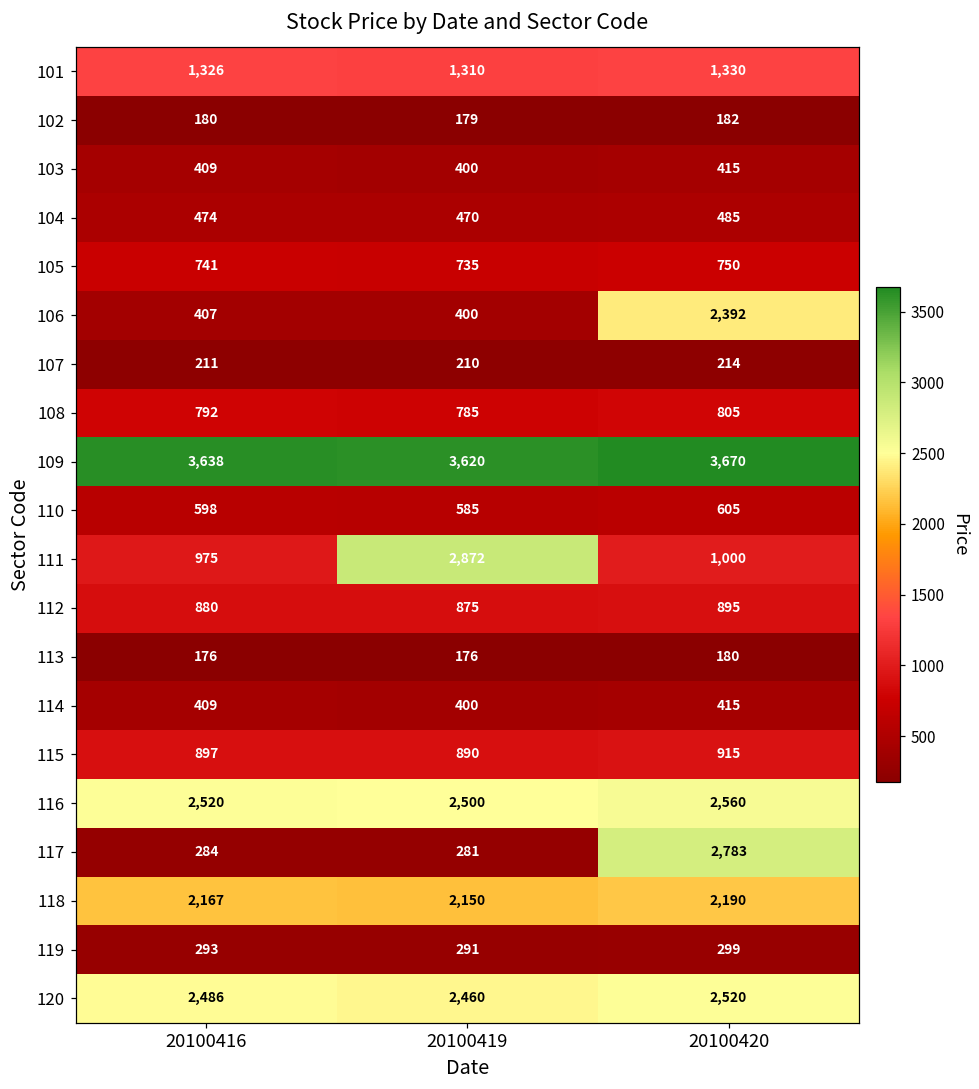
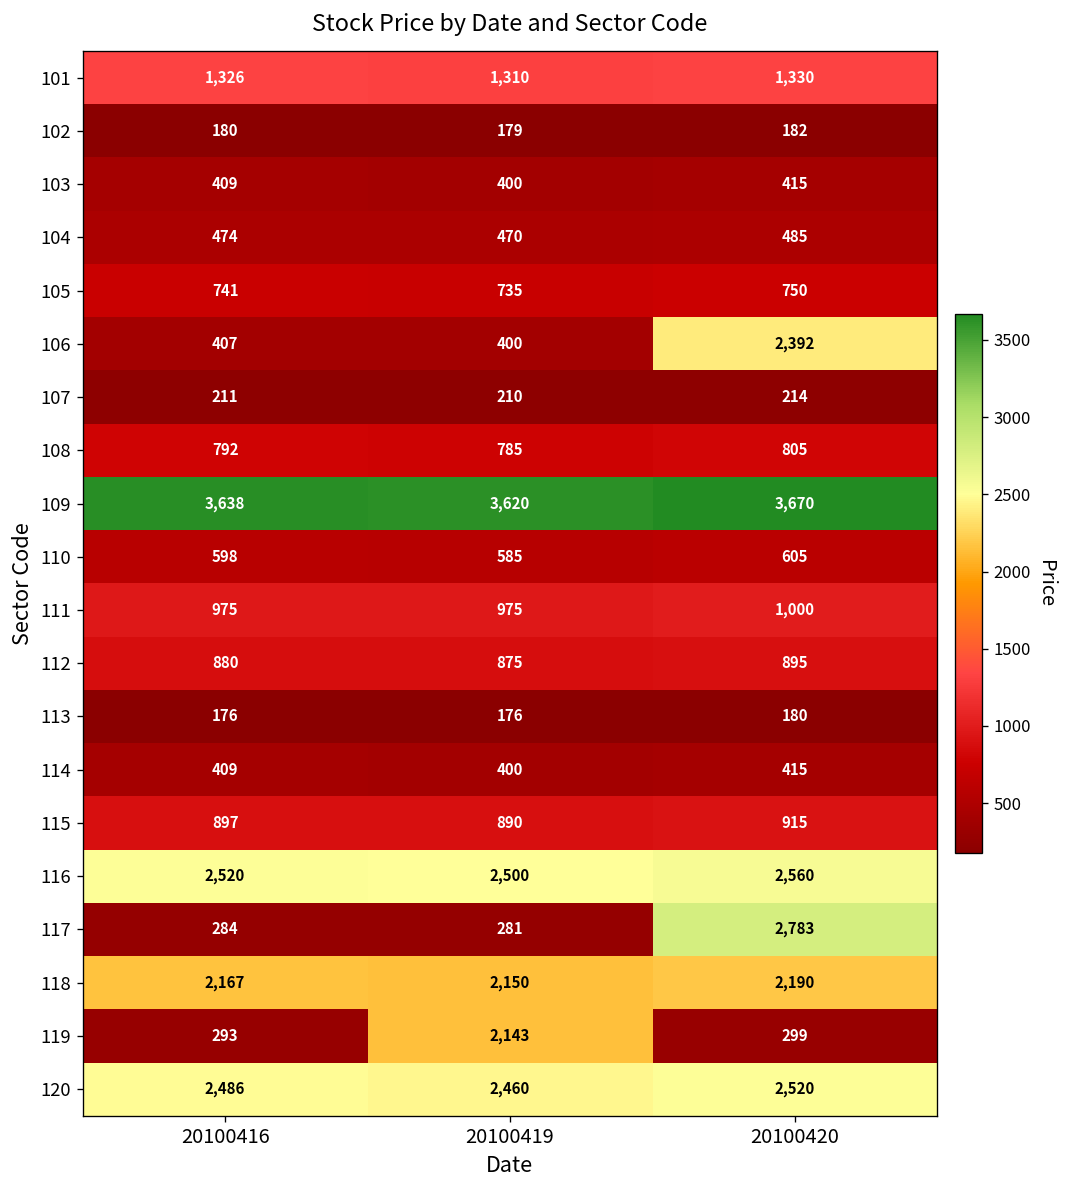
  {
    "101": {
      "20100416": "1,326",
      "20100419": "1,310",
      "20100420": "1,330"
    },
    "102": {
      "20100416": "180",
      "20100419": "179",
      "20100420": "182"
    },
    "103": {
      "20100416": "409",
      "20100419": "400",
      "20100420": "415"
    },
    "104": {
      "20100416": "474",
      "20100419": "470",
      "20100420": "485"
    },
    "105": {
      "20100416": "741",
      "20100419": "735",
      "20100420": "750"
    },
    "106": {
      "20100416": "407",
      "20100419": "400",
      "20100420": "2,392"
    },
    "107": {
      "20100416": "211",
      "20100419": "210",
      "20100420": "214"
    },
    "108": {
      "20100416": "792",
      "20100419": "785",
      "20100420": "805"
    },
    "109": {
      "20100416": "3,638",
      "20100419": "3,620",
      "20100420": "3,670"
    },
    "110": {
      "20100416": "598",
      "20100419": "585",
      "20100420": "605"
    },
    "111": {
      "20100416": "975",
-     "20100419": "2,872",
+     "20100419": "975",
      "20100420": "1,000"
    },
    "112": {
      "20100416": "880",
      "20100419": "875",
      "20100420": "895"
    },
    "113": {
      "20100416": "176",
      "20100419": "176",
      "20100420": "180"
    },
    "114": {
      "20100416": "409",
      "20100419": "400",
      "20100420": "415"
    },
    "115": {
      "20100416": "897",
      "20100419": "890",
      "20100420": "915"
    },
    "116": {
      "20100416": "2,520",
      "20100419": "2,500",
      "20100420": "2,560"
    },
    "117": {
      "20100416": "284",
      "20100419": "281",
      "20100420": "2,783"
    },
    "118": {
      "20100416": "2,167",
      "20100419": "2,150",
      "20100420": "2,190"
    },
    "119": {
      "20100416": "293",
-     "20100419": "291",
+     "20100419": "2,143",
      "20100420": "299"
    },
    "120": {
      "20100416": "2,486",
      "20100419": "2,460",
      "20100420": "2,520"
    }
  }
